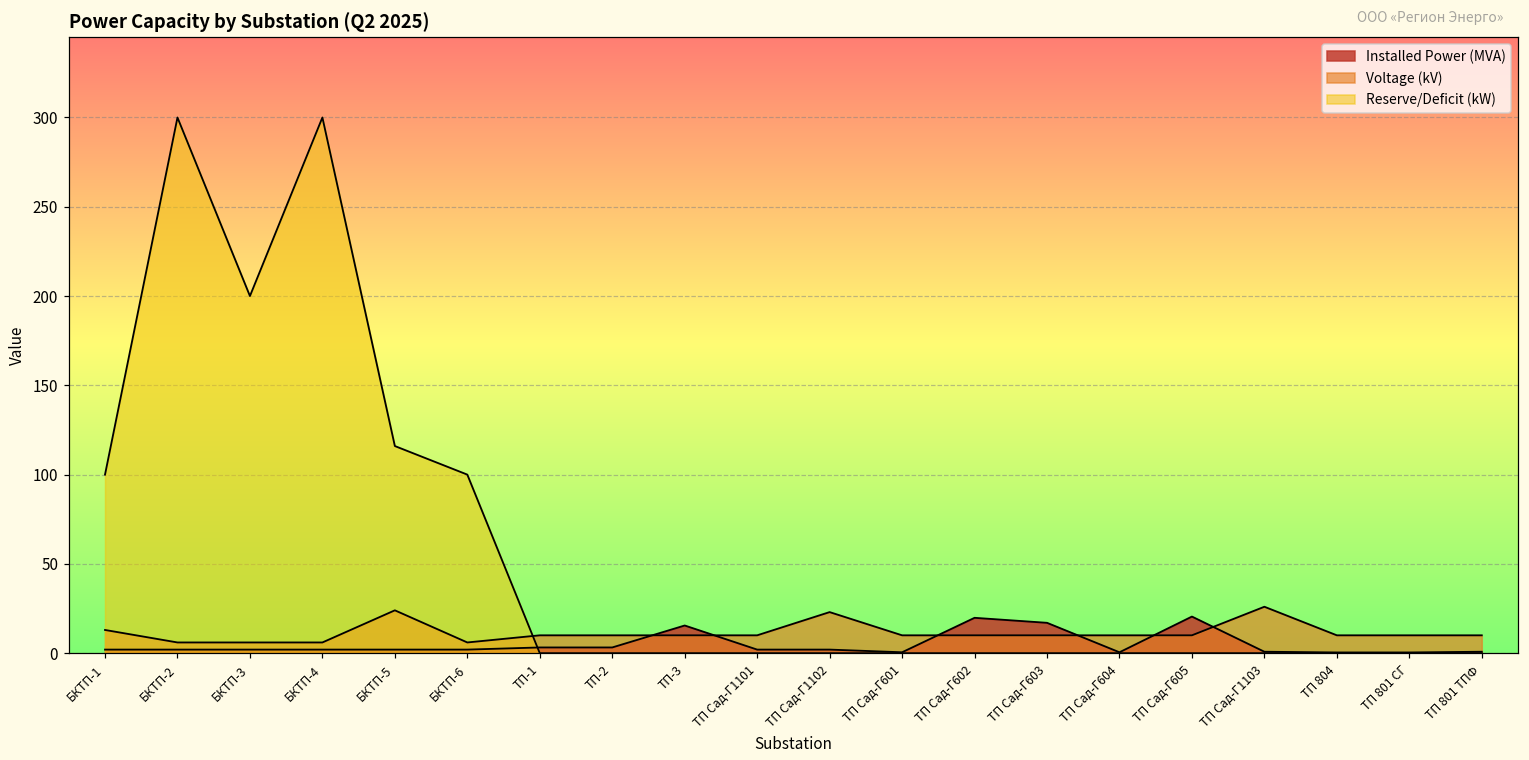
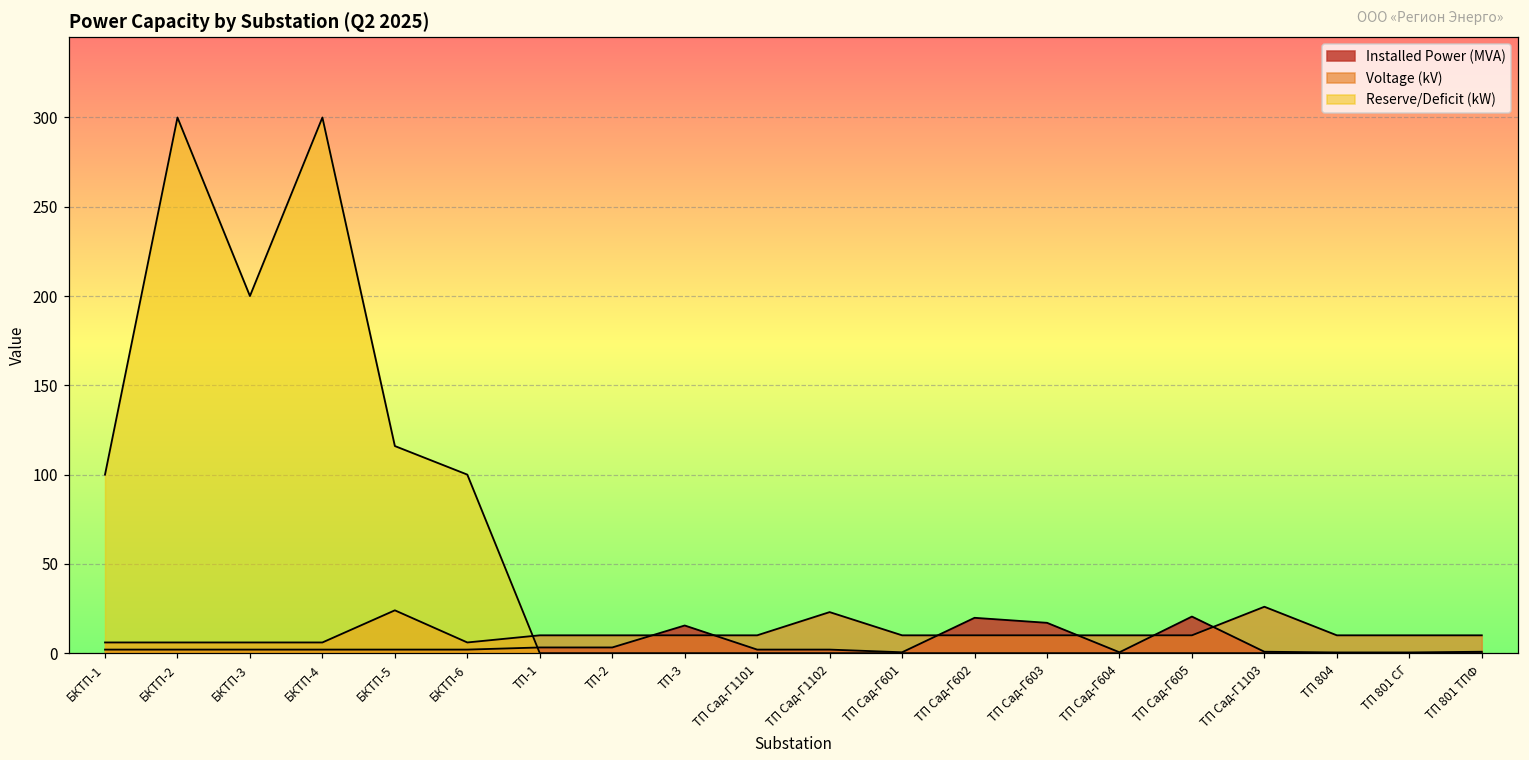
  {
    "Installed Power (MVA)": {
      "БКТП-1": 2,
      "БКТП-2": 2,
      "БКТП-3": 2,
      "БКТП-4": 2,
      "БКТП-5": 2,
      "БКТП-6": 2,
      "ТП-1": 3,
      "ТП-2": 3,
      "ТП-3": 16,
      "ТП Сад-Г1101": 2,
      "ТП Сад-Г1102": 2,
      "ТП Сад-Г602": 20,
      "ТП Сад-Г603": 17,
      "ТП Сад-Г605": 21
    },
    "Voltage (kV)": {
-     "БКТП-1": 13,
+     "БКТП-1": 6,
      "БКТП-2": 6,
      "БКТП-3": 6,
      "БКТП-4": 6,
      "БКТП-5": 24,
      "БКТП-6": 6,
      "ТП-1": 10,
      "ТП-2": 10,
      "ТП-3": 10,
      "ТП Сад-Г1101": 10,
      "ТП Сад-Г1102": 23,
      "ТП Сад-Г601": 10,
      "ТП Сад-Г602": 10,
      "ТП Сад-Г603": 10,
      "ТП Сад-Г604": 10,
      "ТП Сад-Г605": 10,
      "ТП Сад-Г1103": 26,
      "ТП 804": 10,
      "ТП 801 СГ": 10,
      "ТП 801 ТПФ": 10
    },
    "Reserve/Deficit (kW)": {
      "БКТП-1": 100,
      "БКТП-2": 300,
      "БКТП-3": 200,
      "БКТП-4": 300,
      "БКТП-5": 116,
      "БКТП-6": 100,
      "ТП-1": 0,
      "ТП-2": 0,
      "ТП-3": 0,
      "ТП Сад-Г1101": 0,
      "ТП Сад-Г1102": 0,
      "ТП Сад-Г602": 0,
      "ТП Сад-Г603": 0,
      "ТП Сад-Г605": 0
    }
  }
